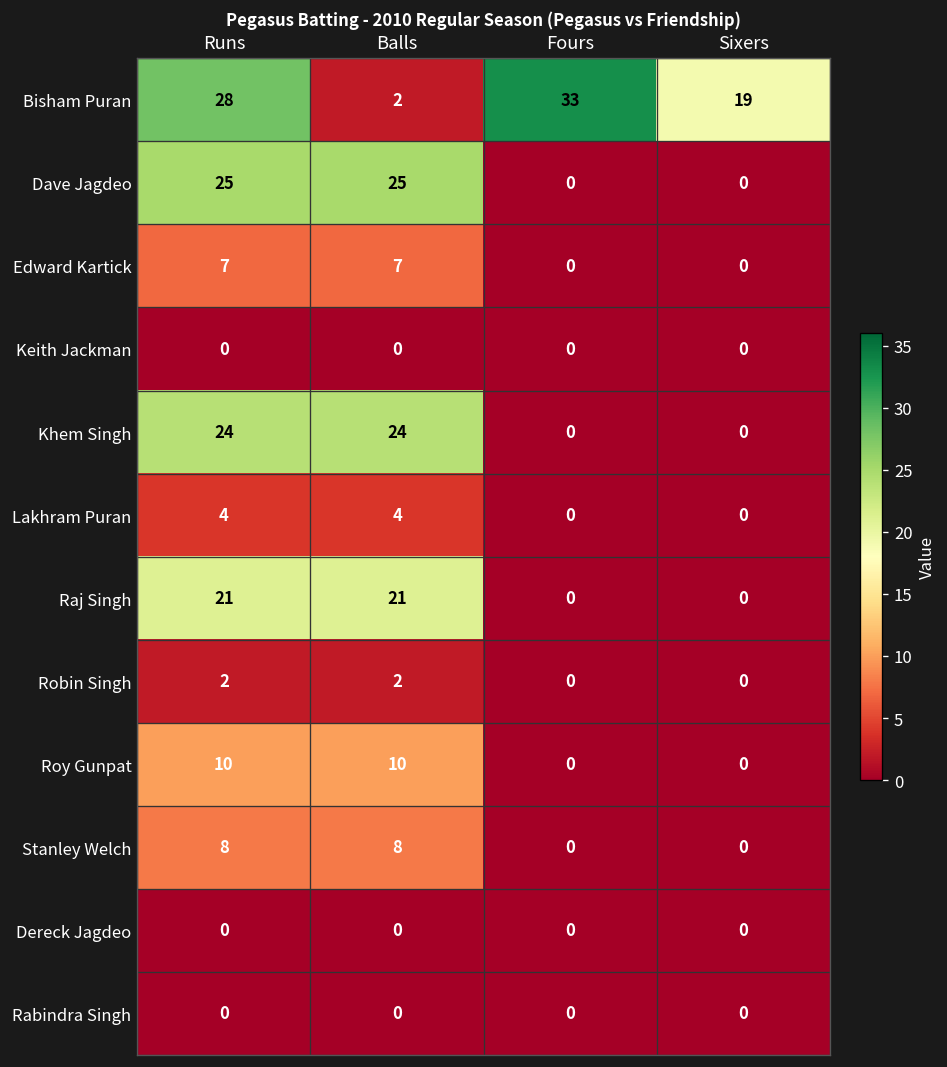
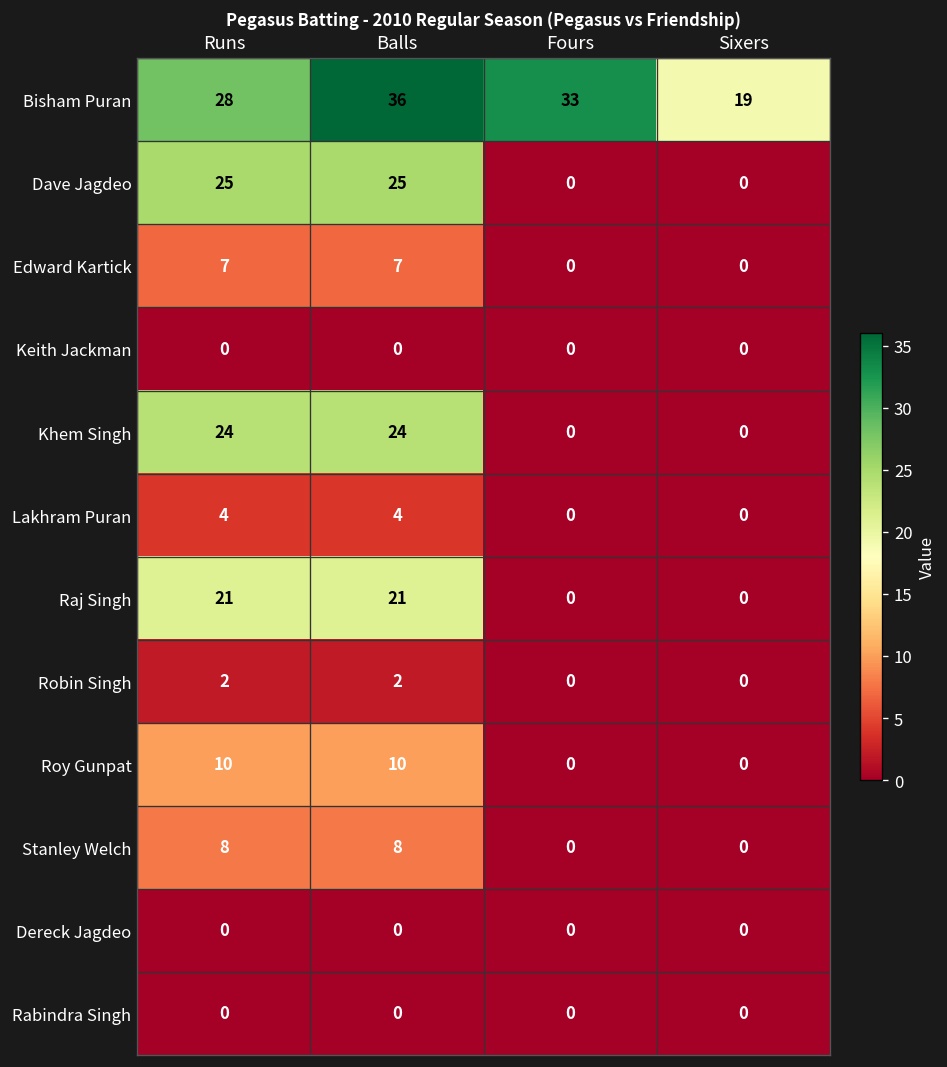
  {
    "Bisham Puran": {
      "Runs": 28,
-     "Balls": 2,
+     "Balls": 36,
      "Fours": 33,
      "Sixers": 19
    },
    "Dave Jagdeo": {
      "Runs": 25,
      "Balls": 25,
      "Fours": 0,
      "Sixers": 0
    },
    "Edward Kartick": {
      "Runs": 7,
      "Balls": 7,
      "Fours": 0,
      "Sixers": 0
    },
    "Keith Jackman": {
      "Runs": 0,
      "Balls": 0,
      "Fours": 0,
      "Sixers": 0
    },
    "Khem Singh": {
      "Runs": 24,
      "Balls": 24,
      "Fours": 0,
      "Sixers": 0
    },
    "Lakhram Puran": {
      "Runs": 4,
      "Balls": 4,
      "Fours": 0,
      "Sixers": 0
    },
    "Raj Singh": {
      "Runs": 21,
      "Balls": 21,
      "Fours": 0,
      "Sixers": 0
    },
    "Robin Singh": {
      "Runs": 2,
      "Balls": 2,
      "Fours": 0,
      "Sixers": 0
    },
    "Roy Gunpat": {
      "Runs": 10,
      "Balls": 10,
      "Fours": 0,
      "Sixers": 0
    },
    "Stanley Welch": {
      "Runs": 8,
      "Balls": 8,
      "Fours": 0,
      "Sixers": 0
    },
    "Dereck Jagdeo": {
      "Runs": 0,
      "Balls": 0,
      "Fours": 0,
      "Sixers": 0
    },
    "Rabindra Singh": {
      "Runs": 0,
      "Balls": 0,
      "Fours": 0,
      "Sixers": 0
    }
  }
